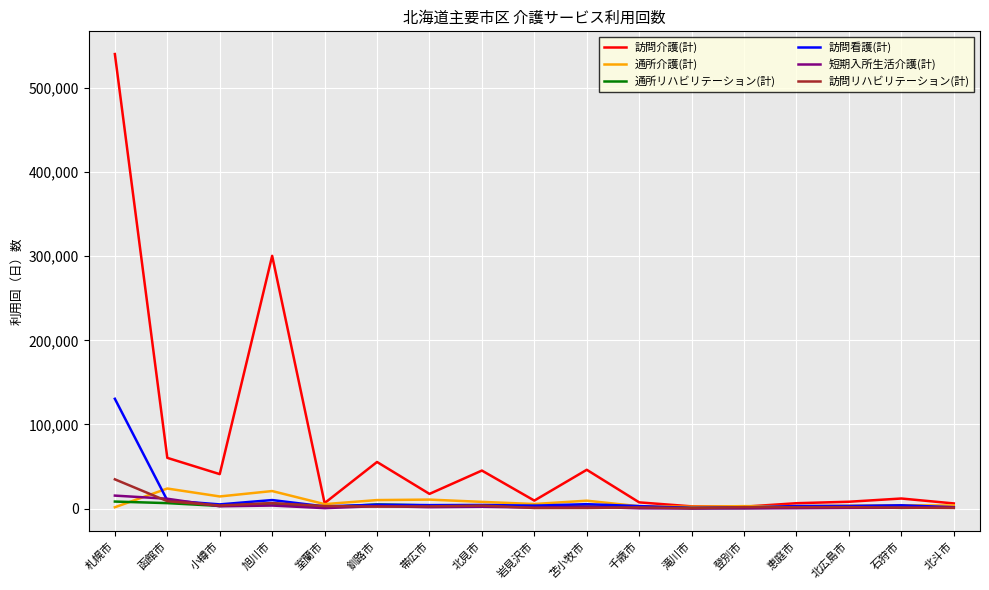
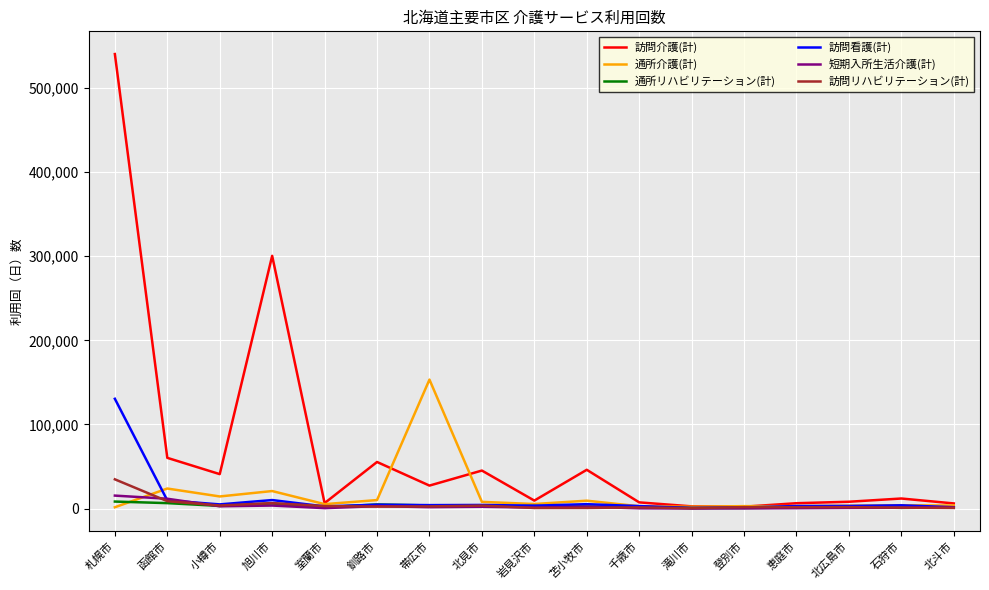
  {
    "訪問介護(計)": {
      "札幌市": "540,000",
      "函館市": "60,000",
      "小樽市": "40,000",
      "旭川市": "300,000",
      "釧路市": "60,000",
-     "帯広市": "20,000",
+     "帯広市": "30,000",
      "北見市": "50,000",
      "岩見沢市": "10,000",
      "苫小牧市": "50,000",
      "千歳市": "10,000",
      "恵庭市": "10,000",
      "北広島市": "10,000",
      "石狩市": "10,000"
    },
    "通所介護(計)": {
      "札幌市": "0",
      "函館市": "20,000",
      "小樽市": "10,000",
      "旭川市": "20,000",
      "釧路市": "10,000",
-     "帯広市": "10,000",
+     "帯広市": "150,000",
      "北見市": "10,000",
      "苫小牧市": "10,000"
    },
    "通所リハビリテーション(計)": {
      "札幌市": "10,000"
    },
    "訪問看護(計)": {
      "札幌市": "130,000",
      "旭川市": "10,000"
    },
    "短期入所生活介護(計)": {
      "札幌市": "20,000"
    },
    "訪問リハビリテーション(計)": {
      "札幌市": "30,000"
    }
  }
